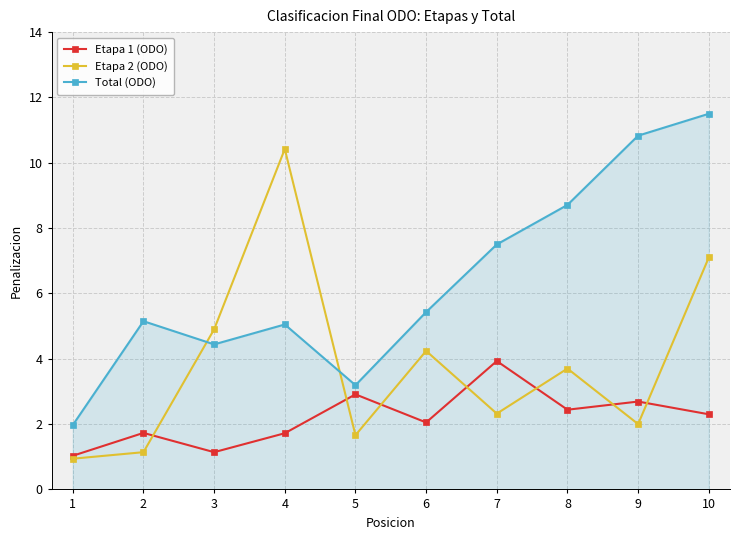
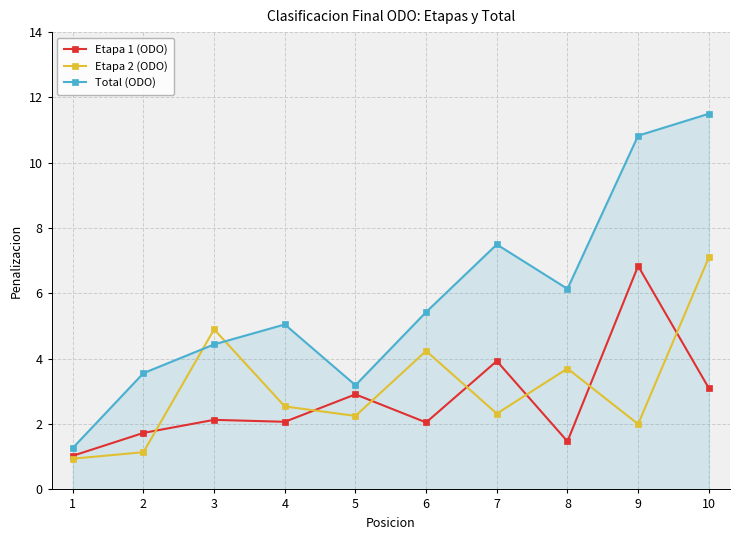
  {
    "Etapa 1 (ODO)": {
      "1": 1.0,
      "2": 1.7,
-     "3": 1.1,
-     "4": 1.7,
+     "3": 2.1,
+     "4": 2.1,
      "5": 2.9,
      "6": 2.1,
      "7": 3.9,
-     "8": 2.4,
-     "9": 2.7,
-     "10": 2.3
+     "8": 1.5,
+     "9": 6.8,
+     "10": 3.1
    },
    "Etapa 2 (ODO)": {
      "1": 0.9,
      "2": 1.1,
      "3": 4.9,
-     "4": 10.4,
-     "5": 1.7,
+     "4": 2.5,
+     "5": 2.3,
      "6": 4.2,
      "7": 2.3,
      "8": 3.7,
      "9": 2.0,
      "10": 7.1
    },
    "Total (ODO)": {
-     "1": 2.0,
-     "2": 5.2,
+     "1": 1.3,
+     "2": 3.6,
      "3": 4.4,
      "4": 5.1,
      "5": 3.2,
      "6": 5.4,
      "7": 7.5,
-     "8": 8.7,
+     "8": 6.1,
      "9": 10.8,
      "10": 11.5
    }
  }
